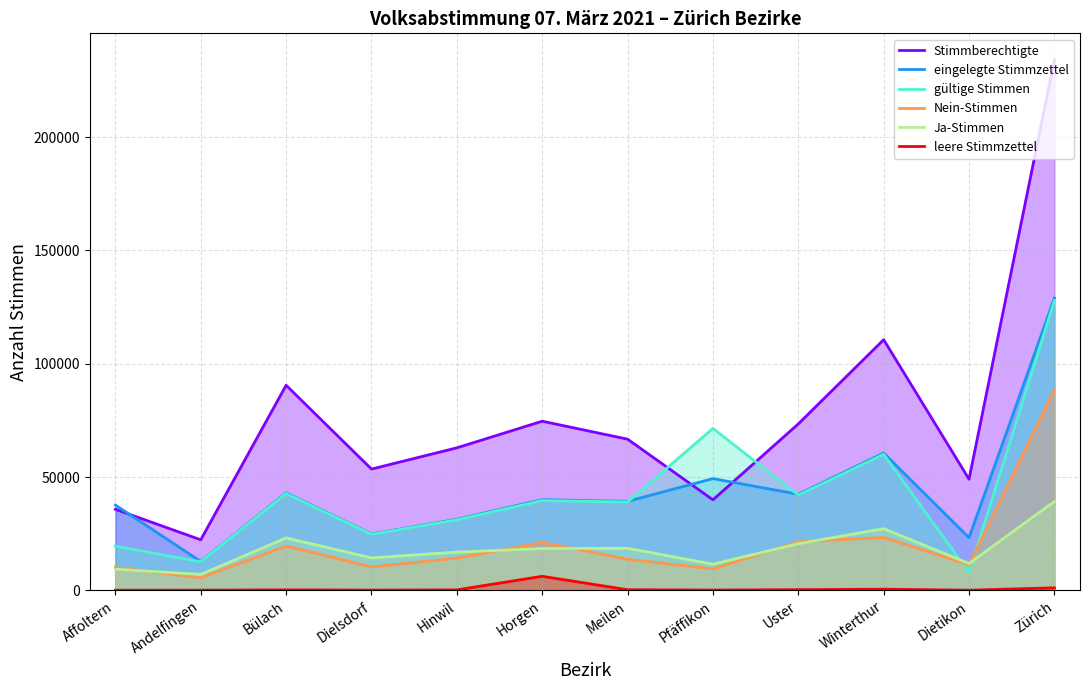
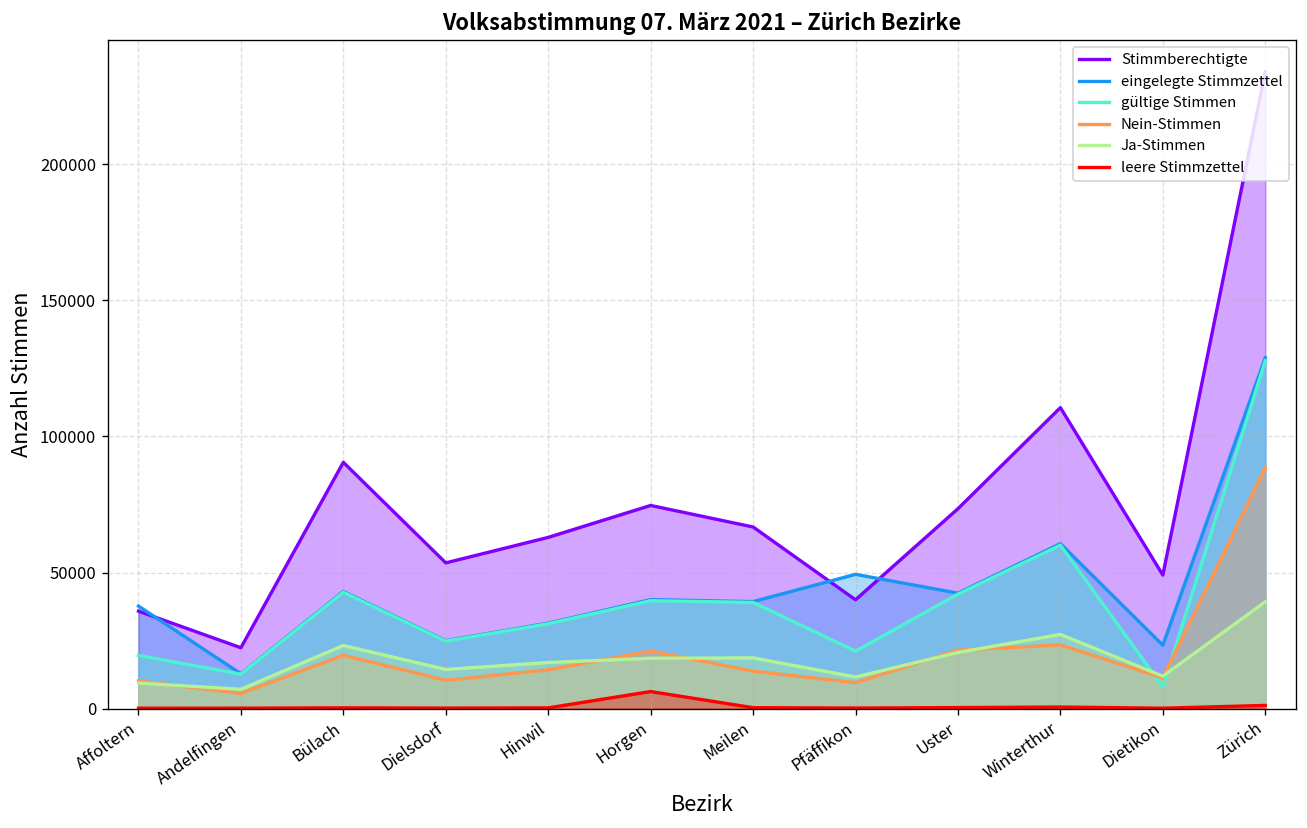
  {
    "Stimmberechtigte": {
      "Affoltern": 36000,
      "Andelfingen": 22000,
      "Bülach": 91000,
      "Dielsdorf": 54000,
      "Hinwil": 63000,
      "Horgen": 75000,
      "Meilen": 67000,
      "Pfäffikon": 40000,
      "Uster": 73000,
      "Winterthur": 111000,
      "Dietikon": 49000
    },
    "eingelegte Stimmzettel": {
      "Affoltern": 38000,
      "Pfäffikon": 49000,
      "Dietikon": 23000,
      "Zürich": 129000
    },
    "gültige Stimmen": {
      "Affoltern": 20000,
-     "Pfäffikon": 71000,
+     "Pfäffikon": 21000,
      "Dietikon": 8000,
      "Zürich": 128000
    },
    "Nein-Stimmen": {
      "Andelfingen": 6000,
      "Bülach": 20000,
      "Dielsdorf": 10000,
      "Hinwil": 14000,
      "Horgen": 21000,
      "Meilen": 14000,
      "Pfäffikon": 10000,
      "Winterthur": 23000,
      "Zürich": 89000
    },
    "Ja-Stimmen": {
      "Andelfingen": 7000,
      "Bülach": 23000,
      "Dielsdorf": 14000,
      "Hinwil": 17000,
      "Horgen": 18000,
      "Meilen": 19000,
      "Pfäffikon": 12000,
      "Winterthur": 27000,
      "Zürich": 39000
    },
    "leere Stimmzettel": {
      "Affoltern": 0,
      "Andelfingen": 0,
      "Bülach": 0,
      "Dielsdorf": 0,
      "Hinwil": 0,
      "Horgen": 6000,
      "Meilen": 0,
      "Pfäffikon": 0,
      "Uster": 0,
      "Winterthur": 1000,
      "Dietikon": 0,
      "Zürich": 1000
    }
  }
